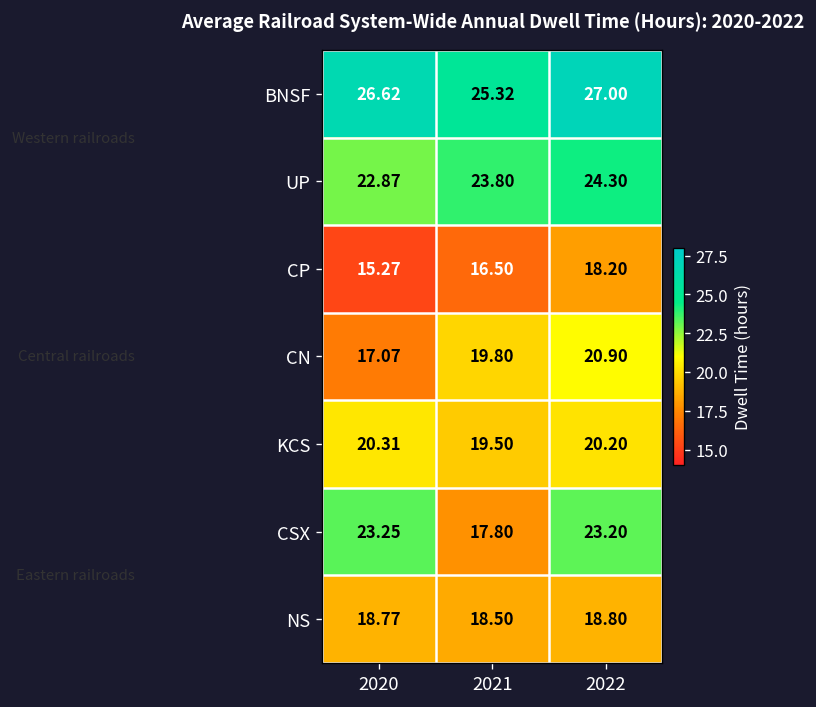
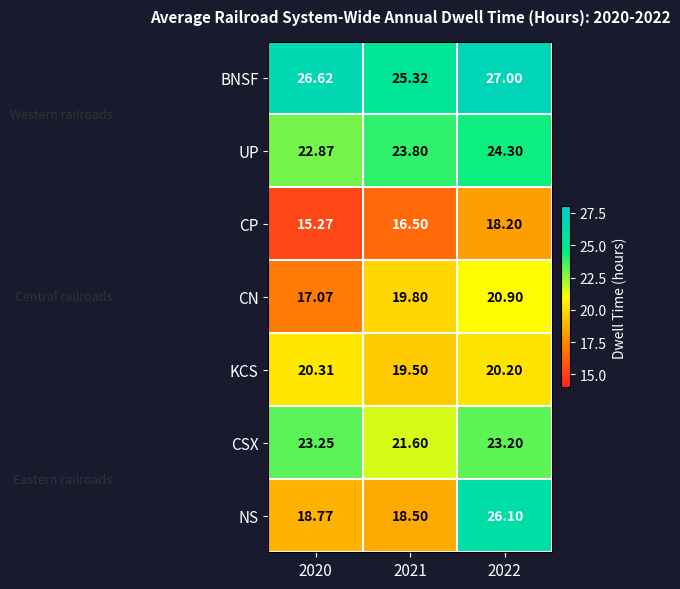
  {
    "BNSF": {
      "2020": 26.62,
      "2021": 25.32,
      "2022": 27.00
    },
    "UP": {
      "2020": 22.87,
      "2021": 23.80,
      "2022": 24.30
    },
    "CP": {
      "2020": 15.27,
      "2021": 16.50,
      "2022": 18.20
    },
    "CN": {
      "2020": 17.07,
      "2021": 19.80,
      "2022": 20.90
    },
    "KCS": {
      "2020": 20.31,
      "2021": 19.50,
      "2022": 20.20
    },
    "CSX": {
      "2020": 23.25,
-     "2021": 17.80,
+     "2021": 21.60,
      "2022": 23.20
    },
    "NS": {
      "2020": 18.77,
      "2021": 18.50,
-     "2022": 18.80
+     "2022": 26.10
    }
  }
